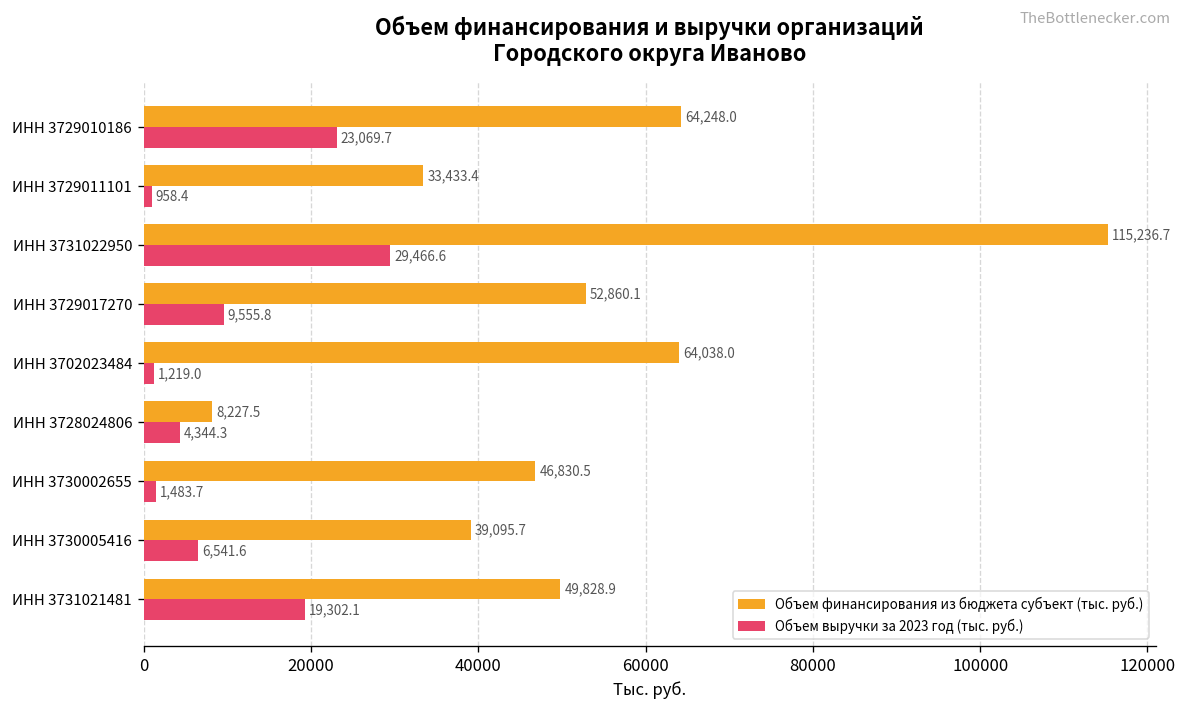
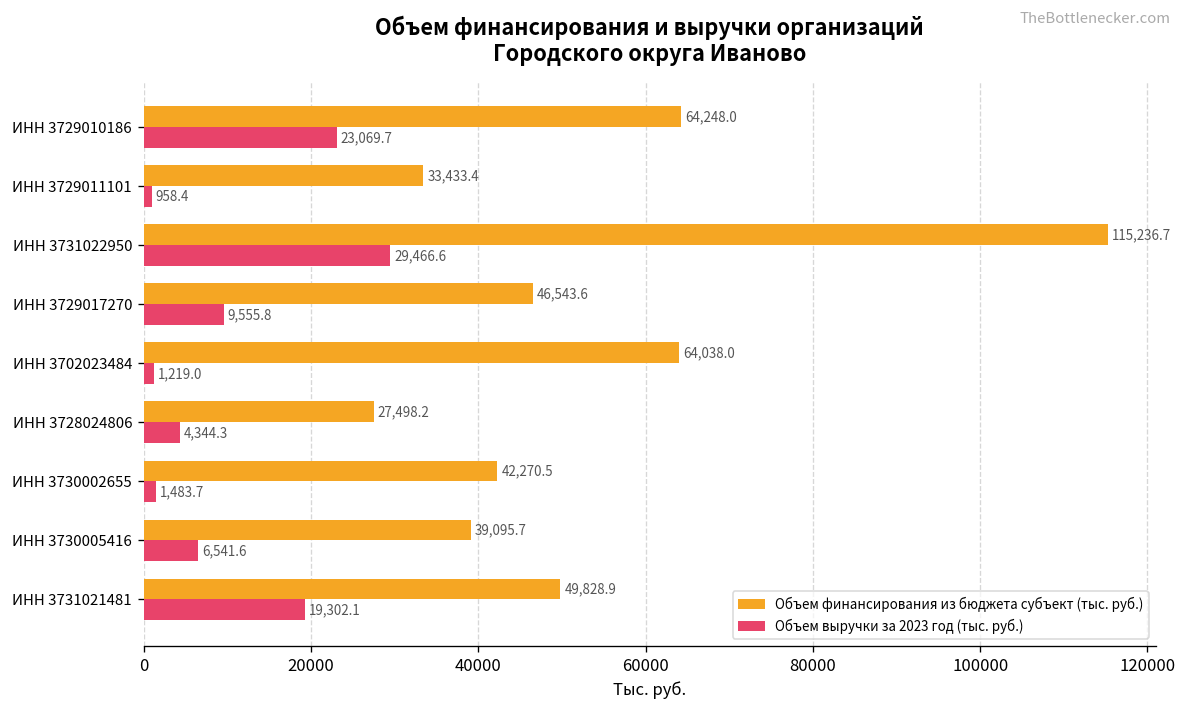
  {
    "Объем финансирования из бюджета субъект (тыс. руб.)": {
      "ИНН 3729010186": "64,248.0",
      "ИНН 3729011101": "33,433.4",
      "ИНН 3731022950": "115,236.7",
-     "ИНН 3729017270": "52,860.1",
+     "ИНН 3729017270": "46,543.6",
      "ИНН 3702023484": "64,038.0",
-     "ИНН 3728024806": "8,227.5",
-     "ИНН 3730002655": "46,830.5",
+     "ИНН 3728024806": "27,498.2",
+     "ИНН 3730002655": "42,270.5",
      "ИНН 3730005416": "39,095.7",
      "ИНН 3731021481": "49,828.9"
    },
    "Объем выручки за 2023 год (тыс. руб.)": {
      "ИНН 3729010186": "23,069.7",
      "ИНН 3729011101": "958.4",
      "ИНН 3731022950": "29,466.6",
      "ИНН 3729017270": "9,555.8",
      "ИНН 3702023484": "1,219.0",
      "ИНН 3728024806": "4,344.3",
      "ИНН 3730002655": "1,483.7",
      "ИНН 3730005416": "6,541.6",
      "ИНН 3731021481": "19,302.1"
    }
  }
